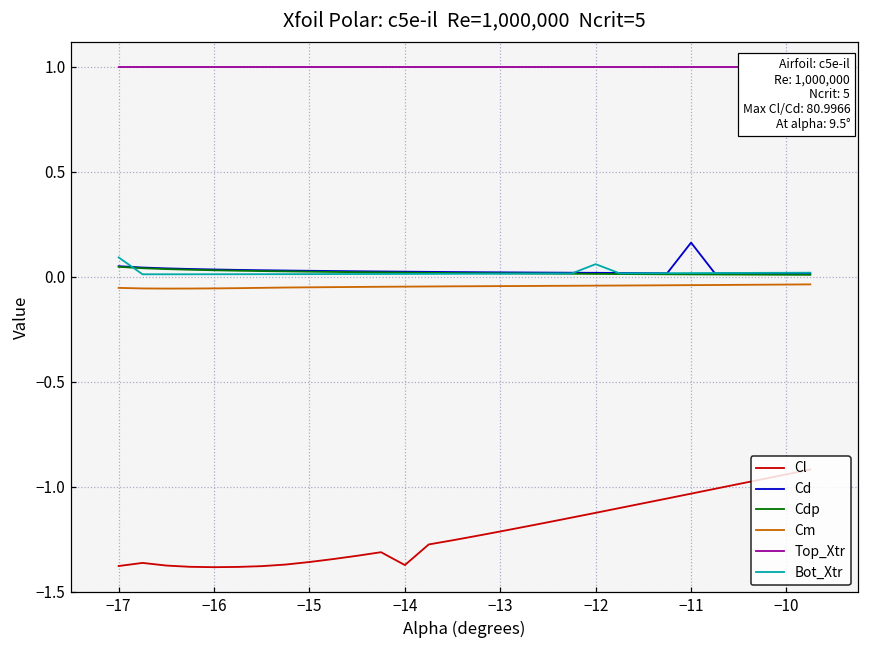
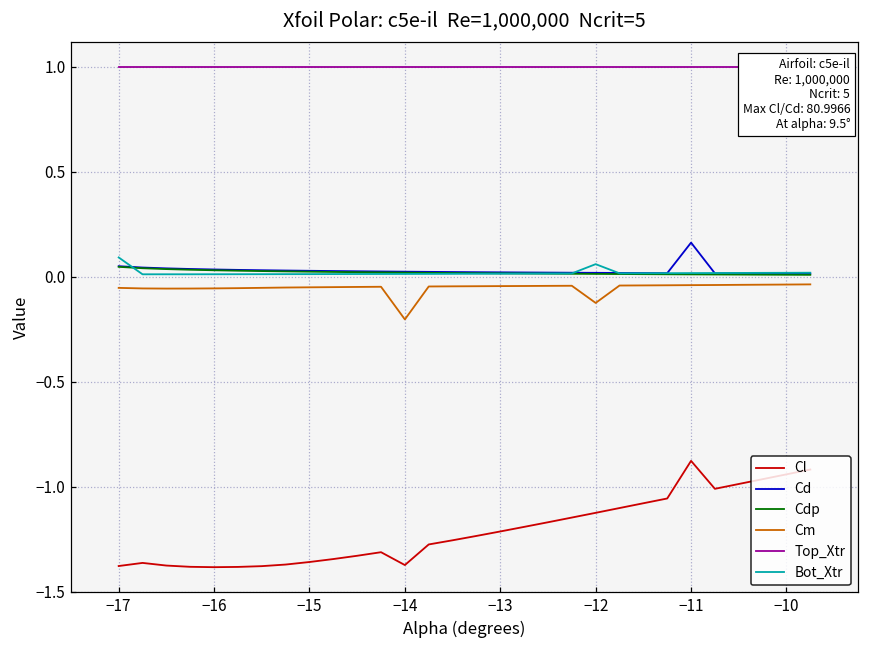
  {
    "Cl": {
      "−17": -1.38,
      "−16": -1.38,
      "−15": -1.36,
      "−14": -1.37,
      "−13": -1.21,
      "−12": -1.12,
-     "−11": -1.03
+     "−11": -0.88
    },
    "Cd": {
      "−11": 0.16
    },
    "Cm": {
      "−17": -0.05,
      "−16": -0.06,
      "−15": -0.05,
-     "−14": -0.05,
+     "−14": -0.20,
      "−13": -0.04,
-     "−12": -0.04,
+     "−12": -0.12,
      "−11": -0.04,
      "−10": -0.04
    },
    "Top_Xtr": {
      "−17": 1.00,
      "−16": 1.00,
      "−15": 1.00,
      "−14": 1.00,
      "−13": 1.00,
      "−12": 1.00,
      "−11": 1.00
    },
    "Bot_Xtr": {
      "−17": 0.09,
      "−16": 0.01,
      "−12": 0.06
    }
  }
